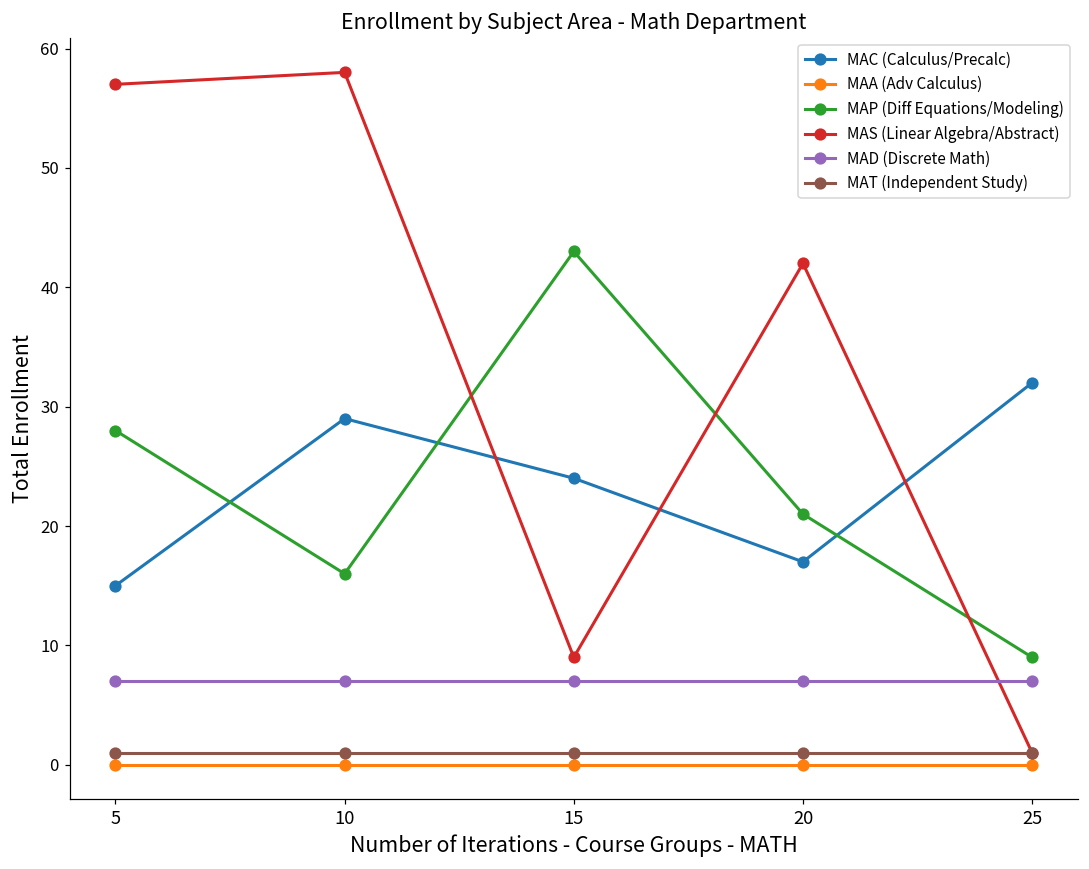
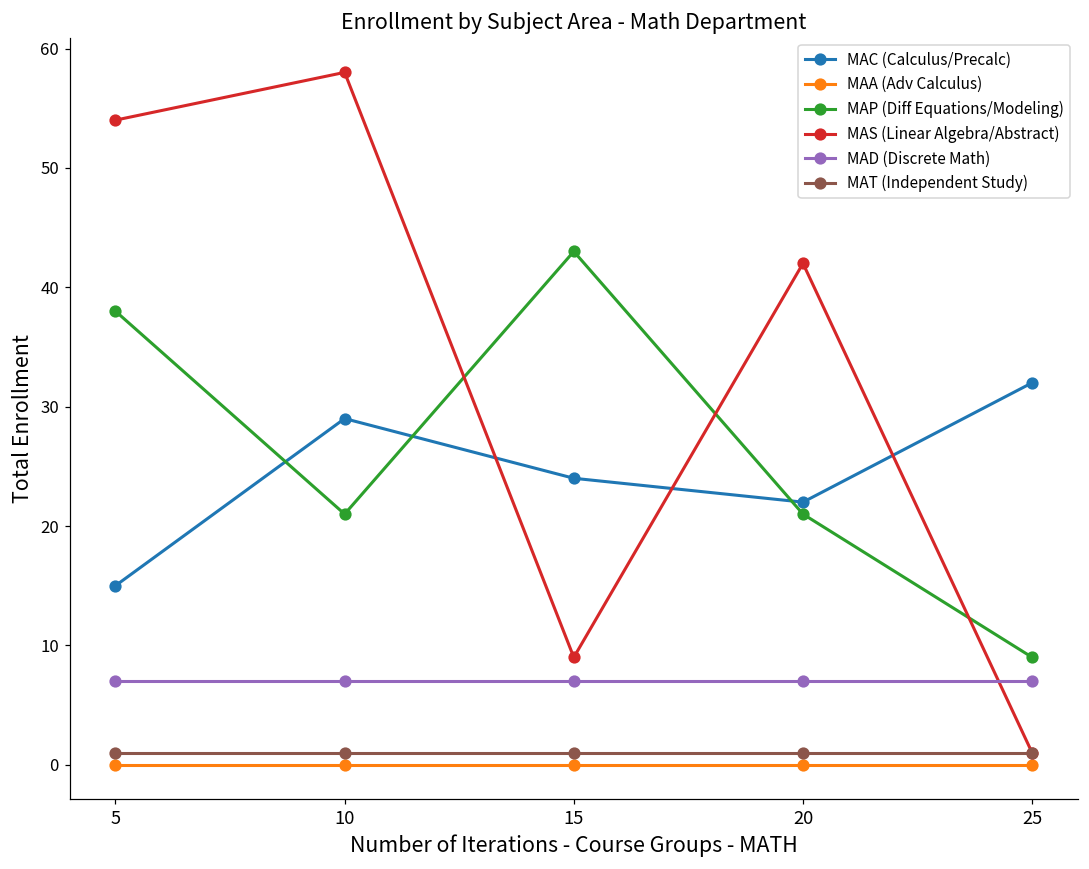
  {
    "MAC (Calculus/Precalc)": {
      "5": 15,
      "10": 29,
      "15": 24,
-     "20": 17,
+     "20": 22,
      "25": 32
    },
    "MAA (Adv Calculus)": {
      "5": 0,
      "10": 0,
      "15": 0,
      "20": 0,
      "25": 0
    },
    "MAP (Diff Equations/Modeling)": {
-     "5": 28,
-     "10": 16,
+     "5": 38,
+     "10": 21,
      "15": 43,
      "20": 21,
      "25": 9
    },
    "MAS (Linear Algebra/Abstract)": {
-     "5": 57,
+     "5": 54,
      "10": 58,
      "15": 9,
      "20": 42
    },
    "MAD (Discrete Math)": {
      "5": 7,
      "10": 7,
      "15": 7,
      "20": 7,
      "25": 7
    },
    "MAT (Independent Study)": {
      "5": 1,
      "10": 1,
      "15": 1,
      "20": 1
    }
  }
